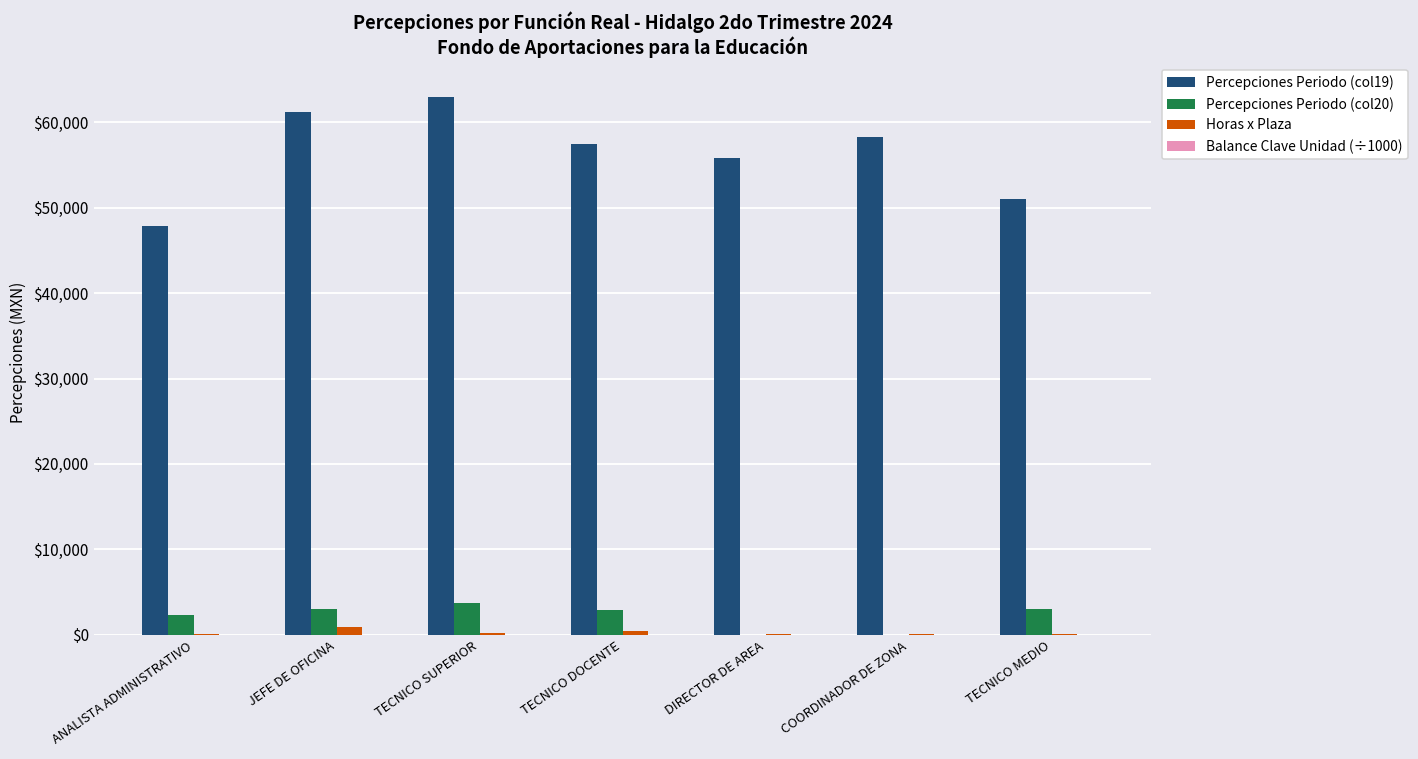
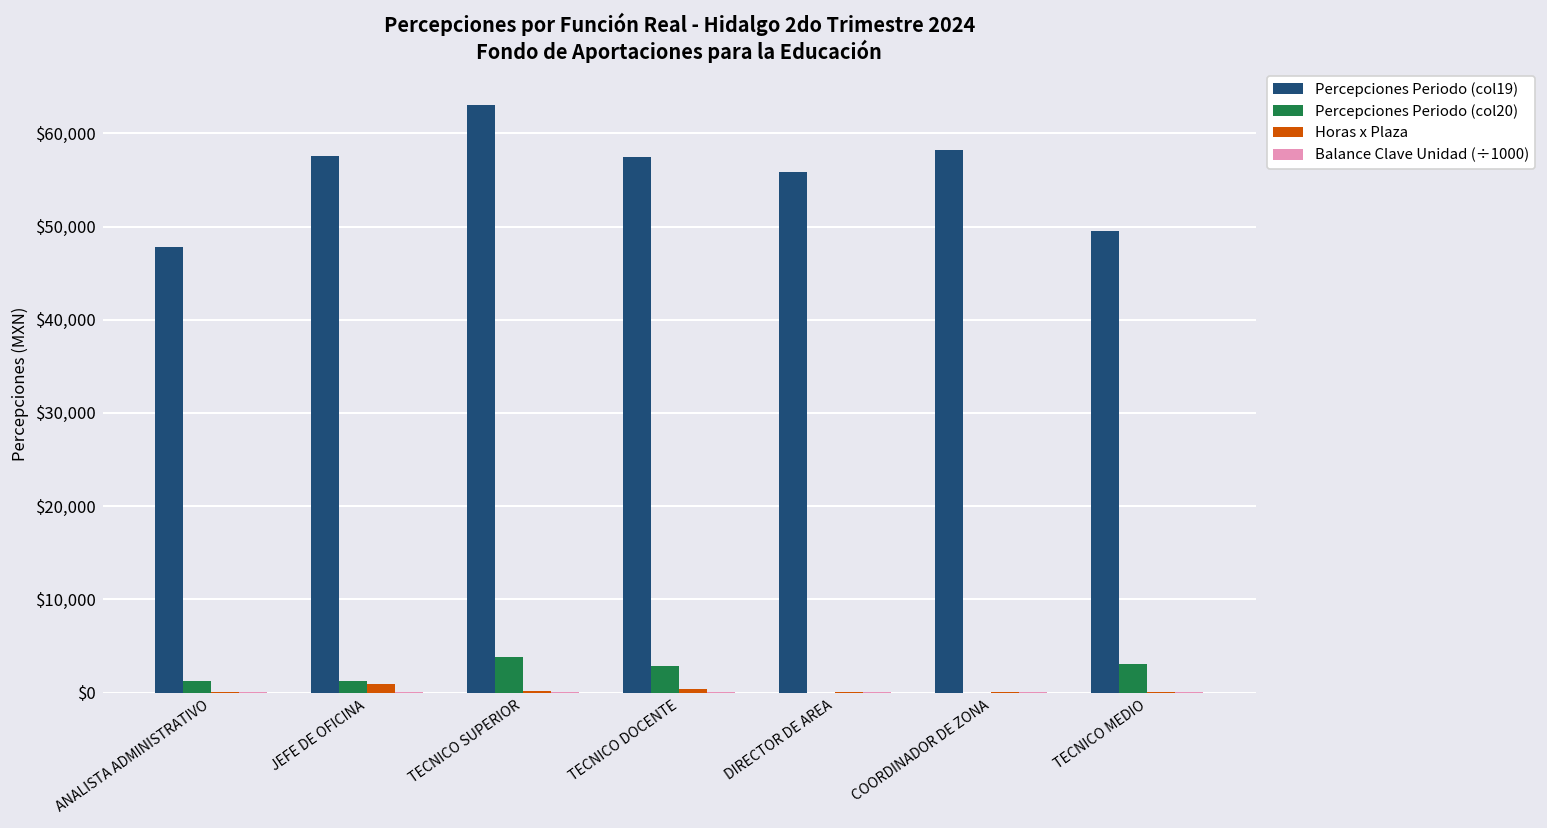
  {
    "Percepciones Periodo (col19)": {
      "ANALISTA ADMINISTRATIVO": "$48,000",
-     "JEFE DE OFICINA": "$61,000",
+     "JEFE DE OFICINA": "$58,000",
      "TECNICO SUPERIOR": "$63,000",
      "TECNICO DOCENTE": "$57,000",
      "DIRECTOR DE AREA": "$56,000",
      "COORDINADOR DE ZONA": "$58,000",
-     "TECNICO MEDIO": "$51,000"
+     "TECNICO MEDIO": "$50,000"
    },
    "Percepciones Periodo (col20)": {
-     "ANALISTA ADMINISTRATIVO": "$2,000",
-     "JEFE DE OFICINA": "$3,000",
+     "ANALISTA ADMINISTRATIVO": "$1,000",
+     "JEFE DE OFICINA": "$1,000",
      "TECNICO SUPERIOR": "$4,000",
      "TECNICO DOCENTE": "$3,000",
      "DIRECTOR DE AREA": "$0",
      "COORDINADOR DE ZONA": "$0",
      "TECNICO MEDIO": "$3,000"
    },
    "Horas x Plaza": {
      "JEFE DE OFICINA": "$1,000",
      "TECNICO DOCENTE": "$0"
    }
  }
